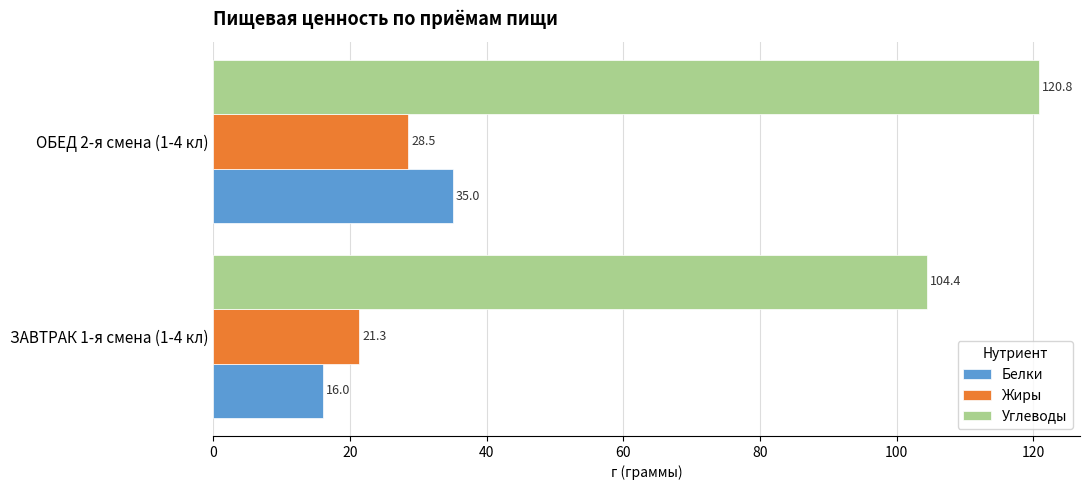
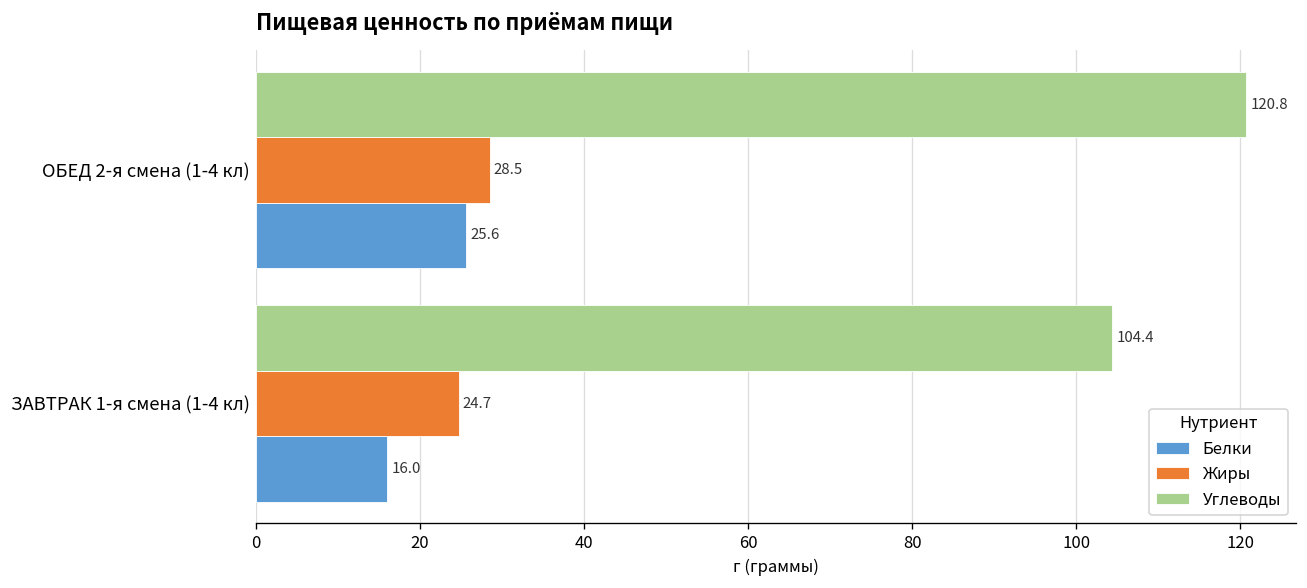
  {
    "Белки": {
-     "ОБЕД 2-я смена (1-4 кл)": 35.0,
+     "ОБЕД 2-я смена (1-4 кл)": 25.6,
      "ЗАВТРАК 1-я смена (1-4 кл)": 16.0
    },
    "Жиры": {
      "ОБЕД 2-я смена (1-4 кл)": 28.5,
-     "ЗАВТРАК 1-я смена (1-4 кл)": 21.3
+     "ЗАВТРАК 1-я смена (1-4 кл)": 24.7
    },
    "Углеводы": {
      "ОБЕД 2-я смена (1-4 кл)": 120.8,
      "ЗАВТРАК 1-я смена (1-4 кл)": 104.4
    }
  }
